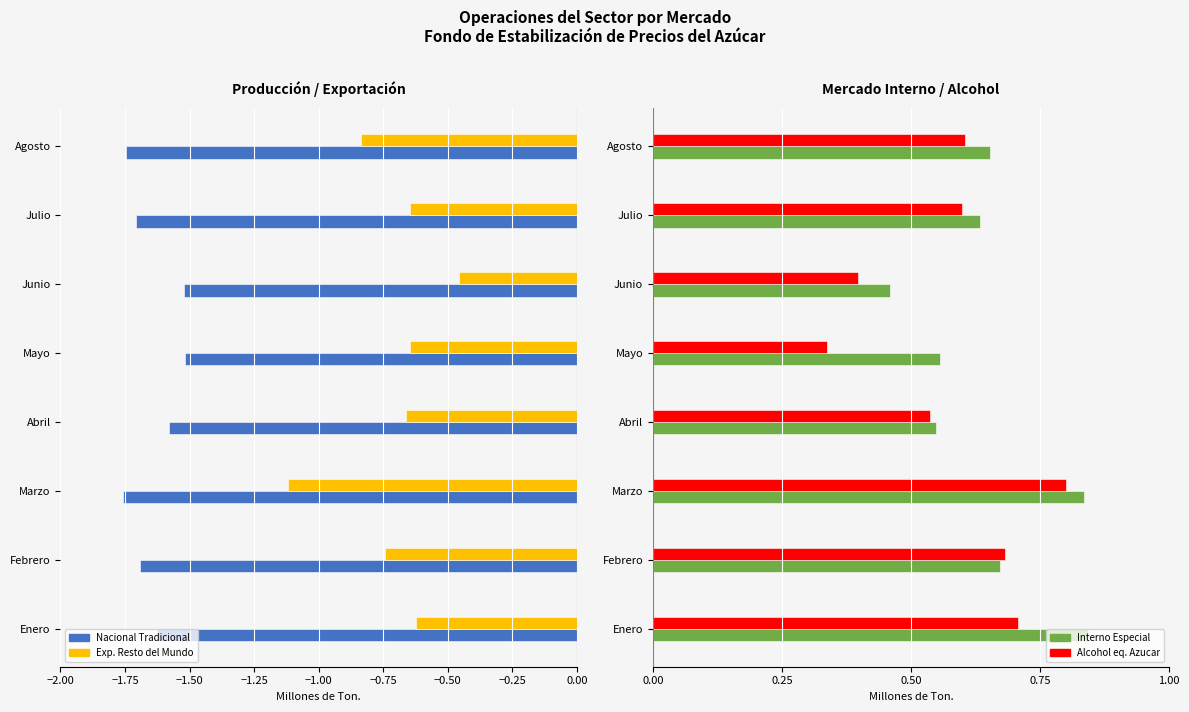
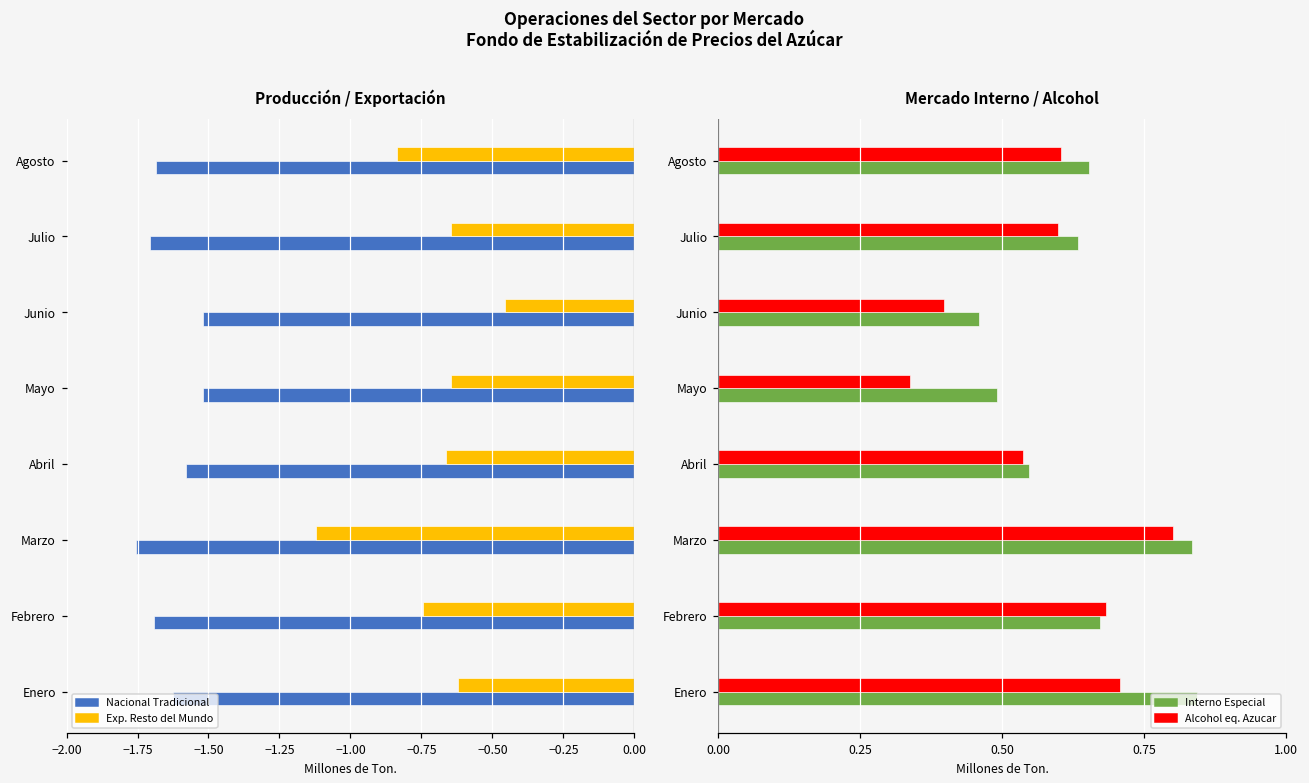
  {
    "Producción / Exportación": {
      "Nacional Tradicional": {
-       "Agosto": -1.75,
+       "Agosto": -1.68,
        "Julio": -1.71,
        "Junio": -1.52,
        "Mayo": -1.52,
        "Abril": -1.58,
        "Marzo": -1.76,
        "Febrero": -1.69
      },
      "Exp. Resto del Mundo": {
        "Agosto": -0.83,
        "Julio": -0.65,
        "Junio": -0.46,
        "Mayo": -0.65,
        "Abril": -0.66,
        "Marzo": -1.12,
        "Febrero": -0.74,
        "Enero": -0.62
      }
    },
    "Mercado Interno / Alcohol": {
      "Interno Especial": {
        "Agosto": 0.65,
        "Julio": 0.63,
        "Junio": 0.46,
-       "Mayo": 0.56,
+       "Mayo": 0.49,
        "Abril": 0.55,
        "Marzo": 0.83,
        "Febrero": 0.67
      },
      "Alcohol eq. Azucar": {
        "Agosto": 0.60,
        "Julio": 0.60,
        "Junio": 0.40,
        "Mayo": 0.34,
        "Abril": 0.54,
        "Marzo": 0.80,
        "Febrero": 0.68,
        "Enero": 0.71
      }
    }
  }
